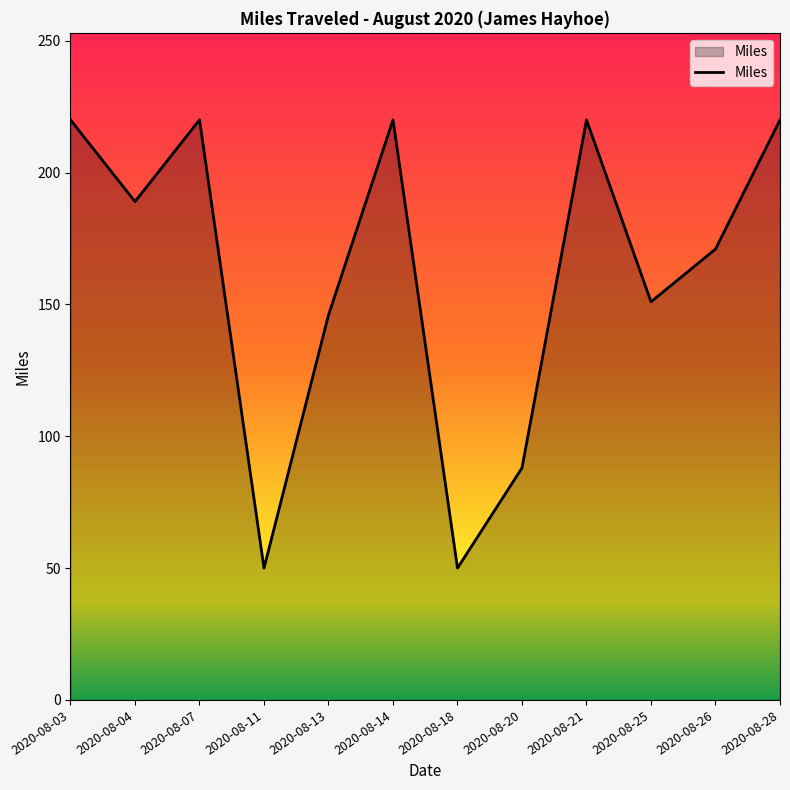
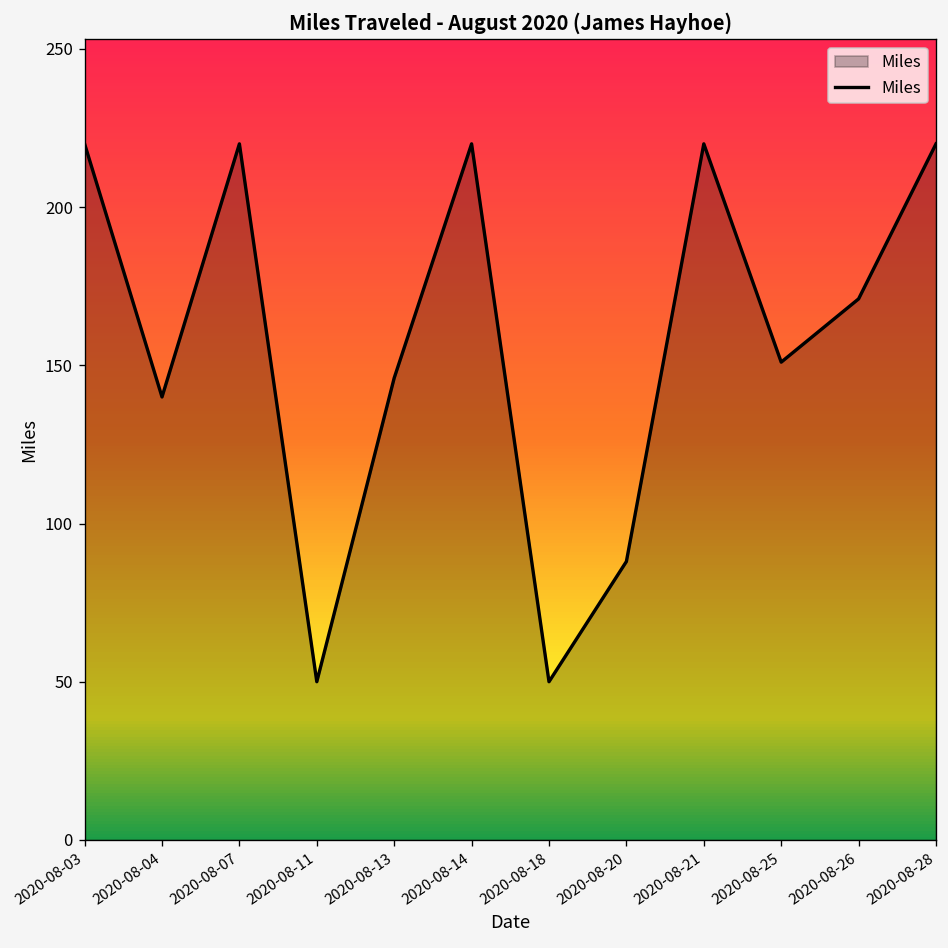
  {
    "2020-08-03": 220,
-   "2020-08-04": 189,
+   "2020-08-04": 140,
    "2020-08-07": 220,
    "2020-08-11": 50,
    "2020-08-13": 146,
    "2020-08-14": 220,
    "2020-08-18": 50,
    "2020-08-20": 88,
    "2020-08-21": 220,
    "2020-08-25": 151,
    "2020-08-26": 171,
    "2020-08-28": 220
  }
